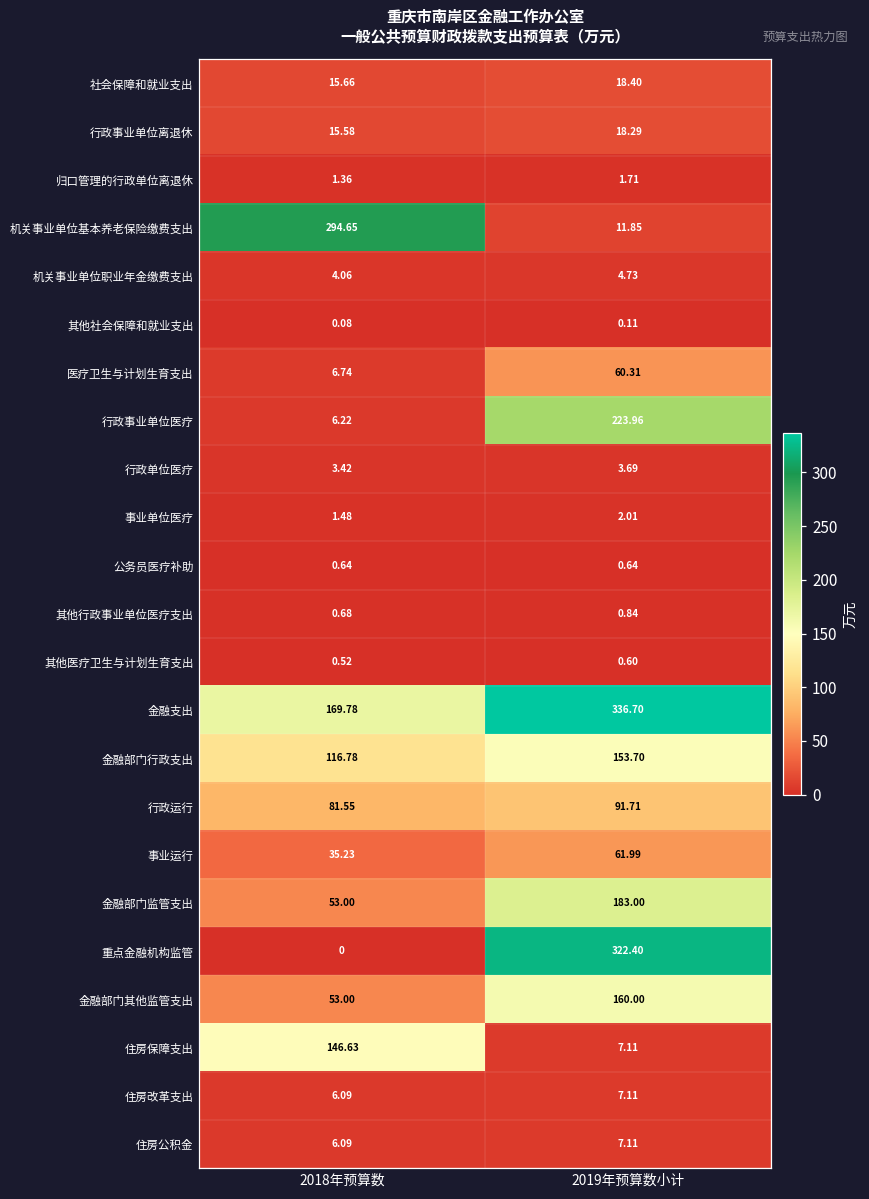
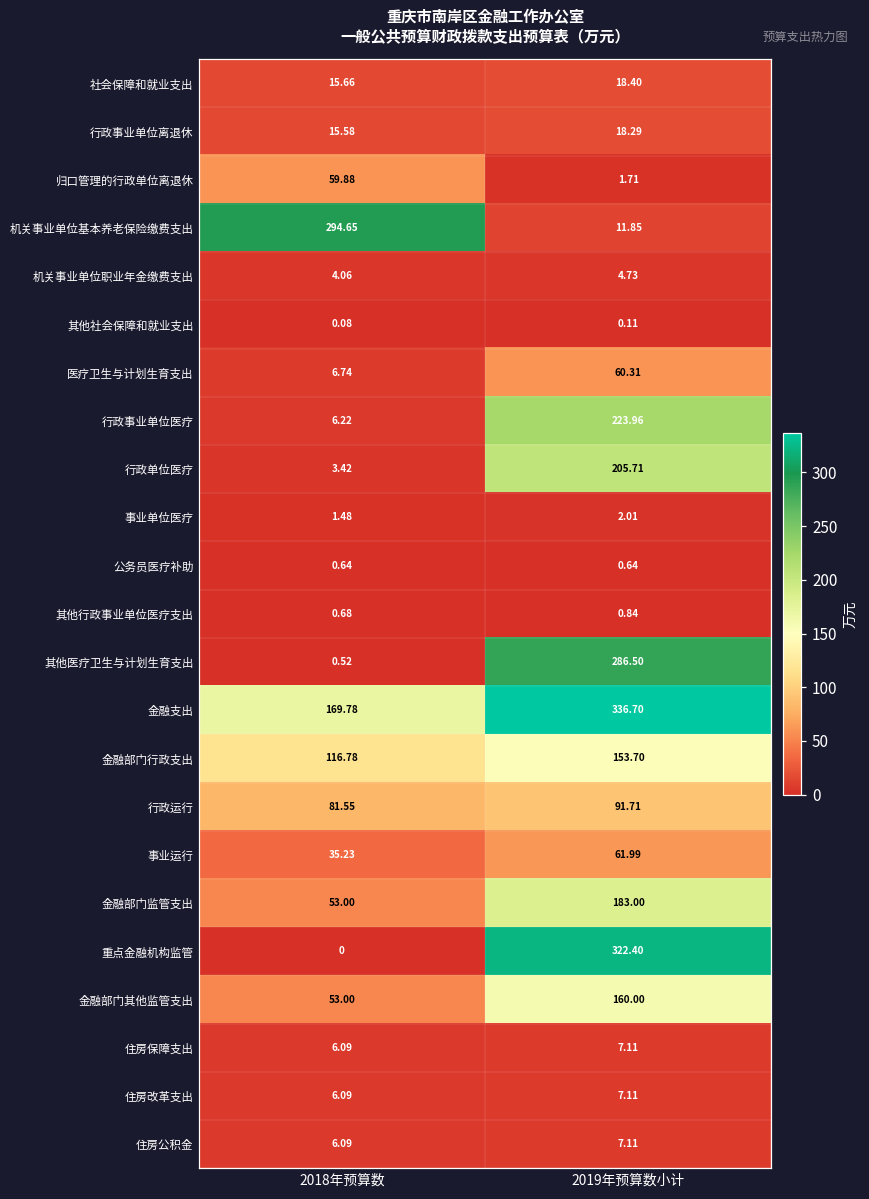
  {
    "社会保障和就业支出": {
      "2018年预算数": 15.66,
      "2019年预算数小计": 18.40
    },
    "行政事业单位离退休": {
      "2018年预算数": 15.58,
      "2019年预算数小计": 18.29
    },
    "归口管理的行政单位离退休": {
-     "2018年预算数": 1.36,
+     "2018年预算数": 59.88,
      "2019年预算数小计": 1.71
    },
    "机关事业单位基本养老保险缴费支出": {
      "2018年预算数": 294.65,
      "2019年预算数小计": 11.85
    },
    "机关事业单位职业年金缴费支出": {
      "2018年预算数": 4.06,
      "2019年预算数小计": 4.73
    },
    "其他社会保障和就业支出": {
      "2018年预算数": 0.08,
      "2019年预算数小计": 0.11
    },
    "医疗卫生与计划生育支出": {
      "2018年预算数": 6.74,
      "2019年预算数小计": 60.31
    },
    "行政事业单位医疗": {
      "2018年预算数": 6.22,
      "2019年预算数小计": 223.96
    },
    "行政单位医疗": {
      "2018年预算数": 3.42,
-     "2019年预算数小计": 3.69
+     "2019年预算数小计": 205.71
    },
    "事业单位医疗": {
      "2018年预算数": 1.48,
      "2019年预算数小计": 2.01
    },
    "公务员医疗补助": {
      "2018年预算数": 0.64,
      "2019年预算数小计": 0.64
    },
    "其他行政事业单位医疗支出": {
      "2018年预算数": 0.68,
      "2019年预算数小计": 0.84
    },
    "其他医疗卫生与计划生育支出": {
      "2018年预算数": 0.52,
-     "2019年预算数小计": 0.60
+     "2019年预算数小计": 286.50
    },
    "金融支出": {
      "2018年预算数": 169.78,
      "2019年预算数小计": 336.70
    },
    "金融部门行政支出": {
      "2018年预算数": 116.78,
      "2019年预算数小计": 153.70
    },
    "行政运行": {
      "2018年预算数": 81.55,
      "2019年预算数小计": 91.71
    },
    "事业运行": {
      "2018年预算数": 35.23,
      "2019年预算数小计": 61.99
    },
    "金融部门监管支出": {
      "2018年预算数": 53.00,
      "2019年预算数小计": 183.00
    },
    "重点金融机构监管": {
      "2018年预算数": 0,
      "2019年预算数小计": 322.40
    },
    "金融部门其他监管支出": {
      "2018年预算数": 53.00,
      "2019年预算数小计": 160.00
    },
    "住房保障支出": {
-     "2018年预算数": 146.63,
+     "2018年预算数": 6.09,
      "2019年预算数小计": 7.11
    },
    "住房改革支出": {
      "2018年预算数": 6.09,
      "2019年预算数小计": 7.11
    },
    "住房公积金": {
      "2018年预算数": 6.09,
      "2019年预算数小计": 7.11
    }
  }
